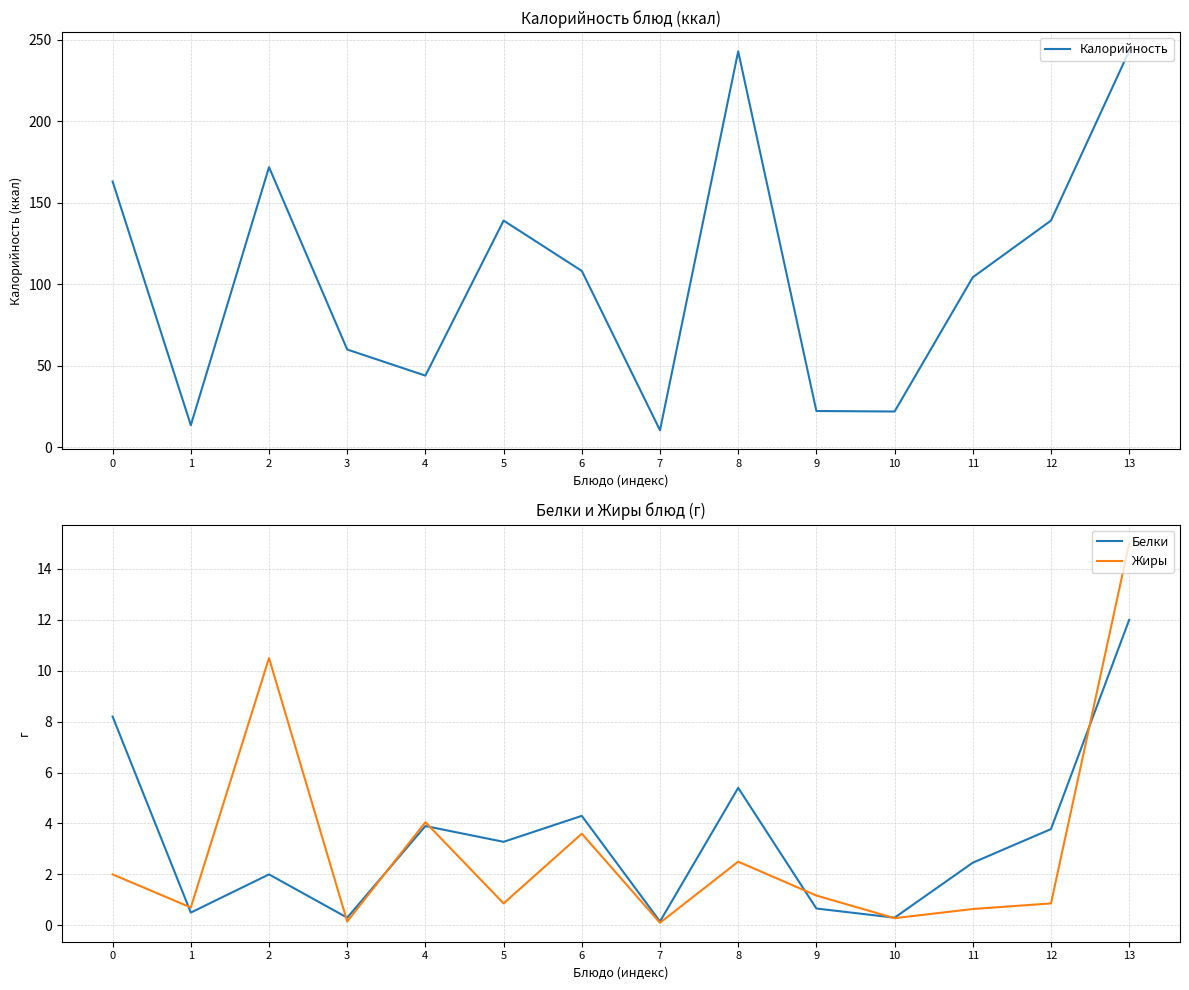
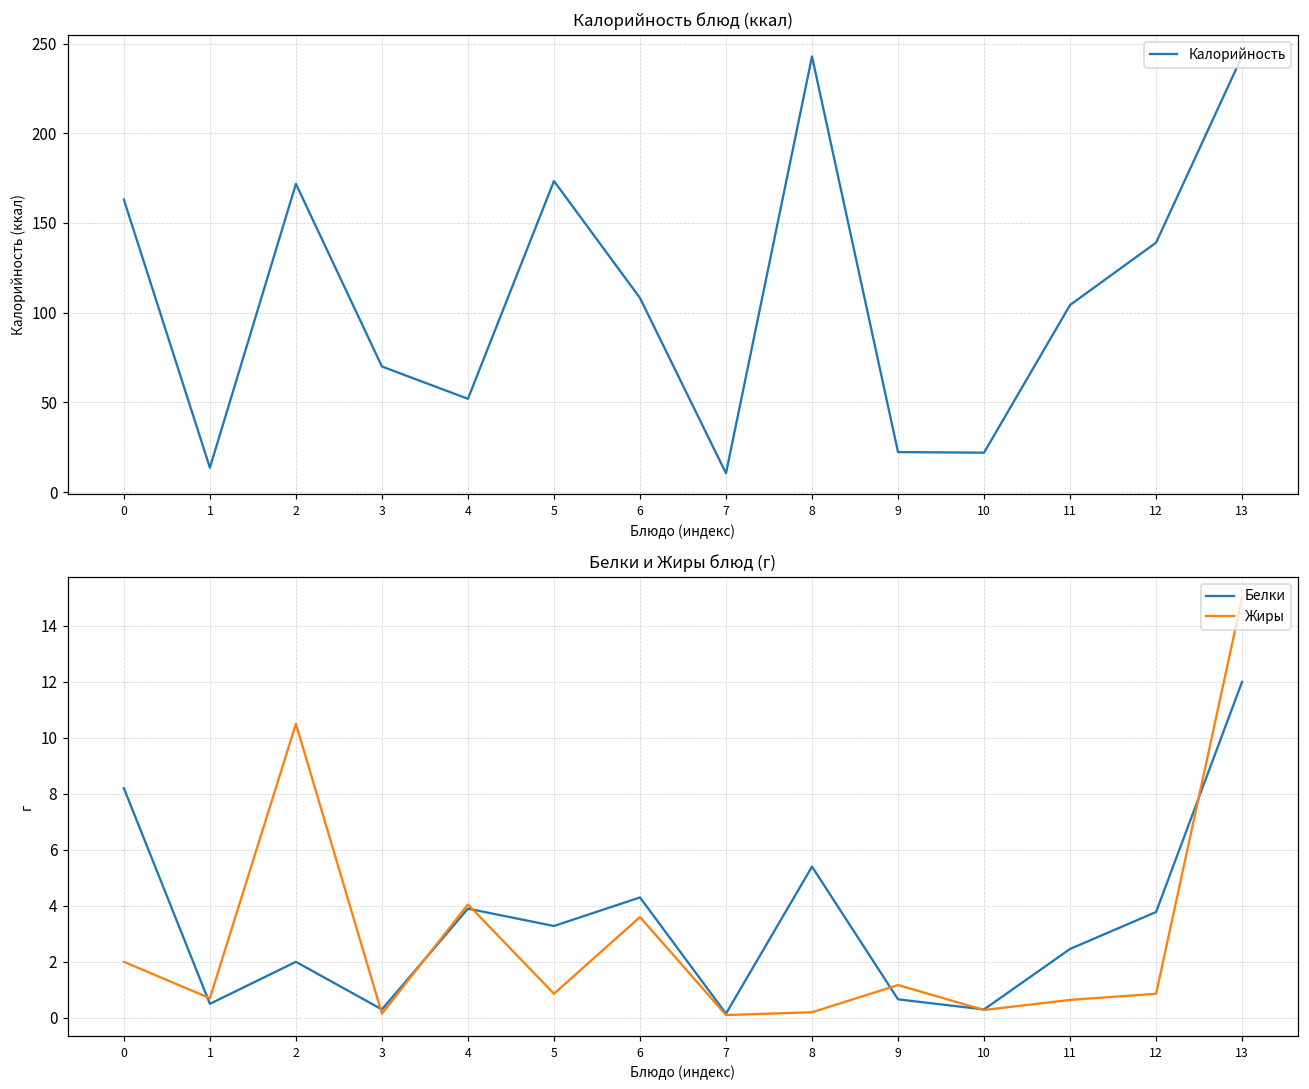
  {
    "Калорийность блюд (ккал)": {
      "0": 163,
      "1": 14,
      "2": 172,
-     "3": 60,
-     "4": 44,
-     "5": 139,
+     "3": 70,
+     "4": 52,
+     "5": 173,
      "6": 108,
      "7": 11,
      "8": 243,
      "9": 22,
      "10": 22,
      "11": 104,
      "12": 139
    },
    "Белки и Жиры блюд (г)": {
      "Белки": {
        "0": 8.2,
        "1": 0.5,
        "2": 2.0,
        "3": 0.3,
        "4": 3.9,
        "5": 3.3,
        "6": 4.3,
        "8": 5.4,
        "9": 0.7,
        "11": 2.5,
        "12": 3.8,
        "13": 12.0
      },
      "Жиры": {
        "0": 2.0,
        "1": 0.7,
        "2": 10.5,
        "3": 0.2,
        "4": 4.1,
        "5": 0.9,
        "6": 3.6,
-       "8": 2.5,
+       "8": 0.2,
        "9": 1.2,
        "11": 0.6,
        "12": 0.9
      }
    }
  }
